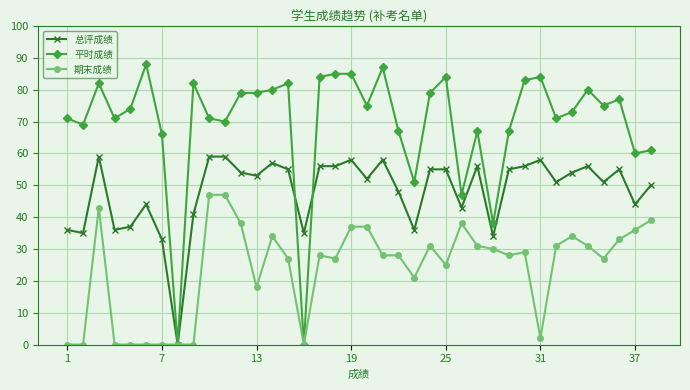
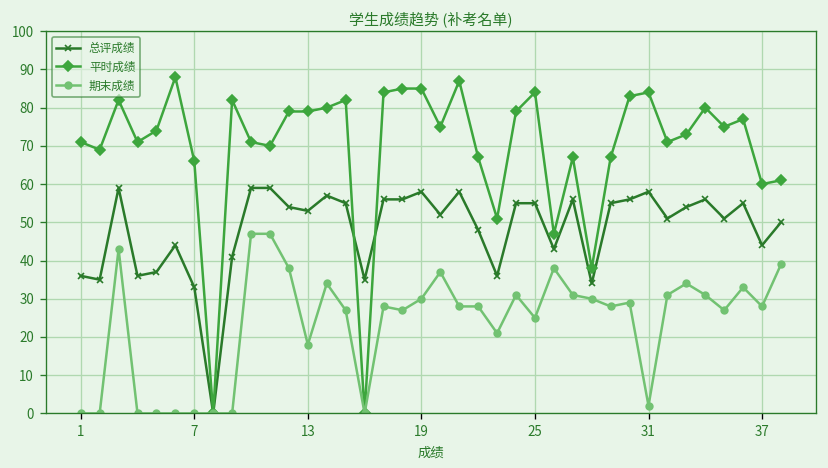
  {
    "期末成绩": {
      "1": 0,
      "7": 0,
      "13": 18,
-     "19": 37,
+     "19": 30,
      "25": 25,
      "31": 2,
-     "37": 36
+     "37": 28
    }
  }
